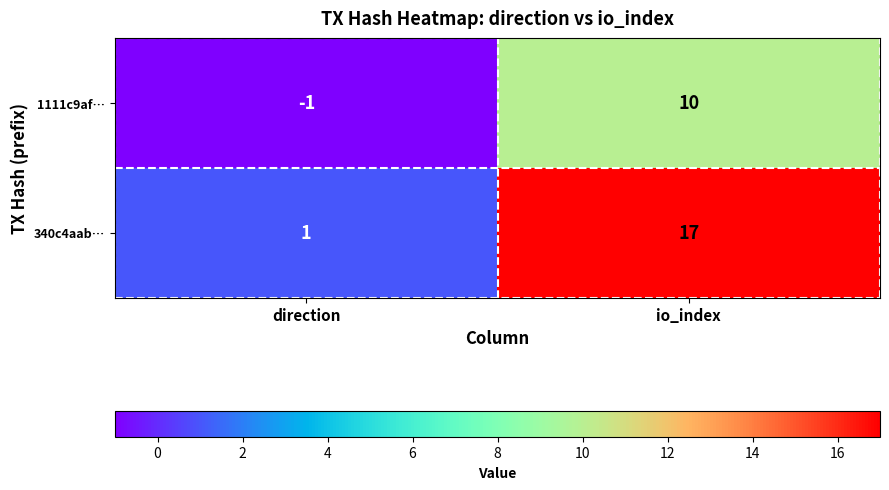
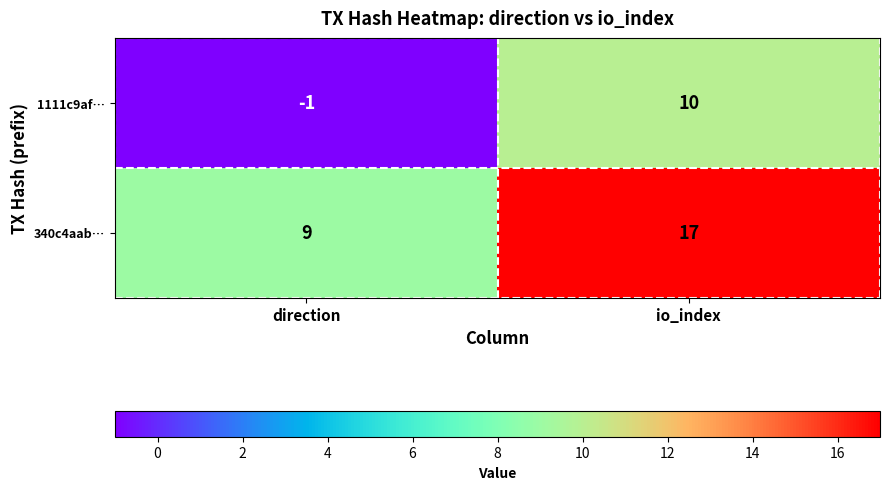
  {
    "1111c9af…": {
      "direction": -1,
      "io_index": 10
    },
    "340c4aab…": {
-     "direction": 1,
+     "direction": 9,
      "io_index": 17
    }
  }
